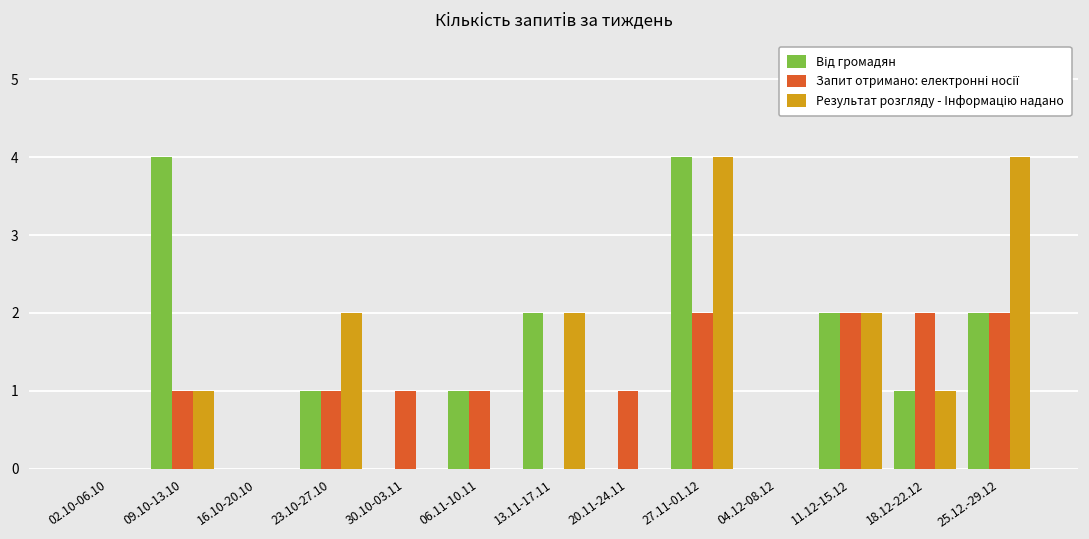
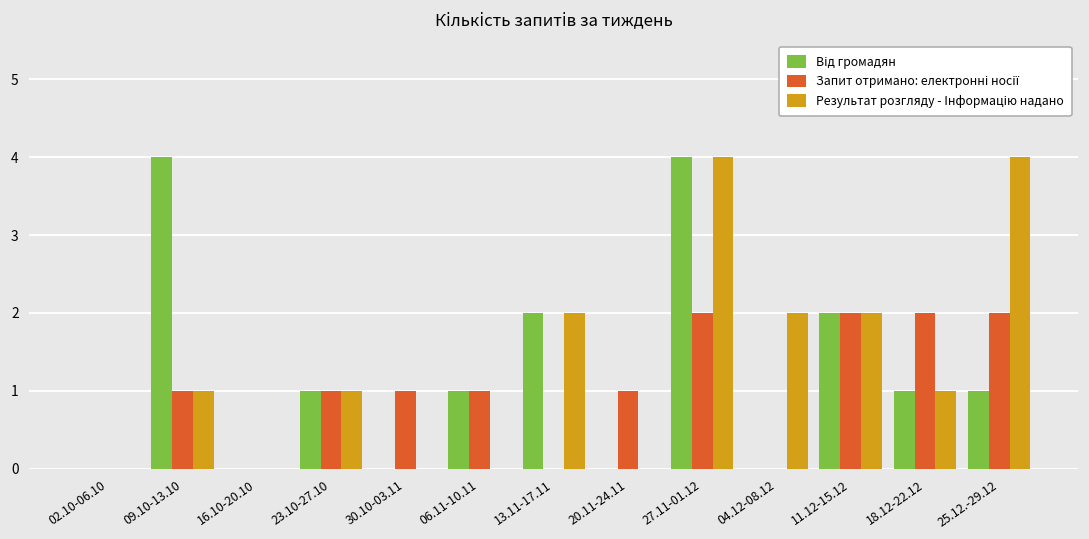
  {
    "Від громадян": {
      "02.10-06.10": 0,
      "09.10-13.10": 4,
      "16.10-20.10": 0,
      "23.10-27.10": 1,
      "30.10-03.11": 0,
      "06.11-10.11": 1,
      "13.11-17.11": 2,
      "20.11-24.11": 0,
      "27.11-01.12": 4,
      "04.12-08.12": 0,
      "11.12-15.12": 2,
      "18.12-22.12": 1,
-     "25.12.-29.12": 2
+     "25.12.-29.12": 1
    },
    "Запит отримано: електронні носії": {
      "02.10-06.10": 0,
      "09.10-13.10": 1,
      "16.10-20.10": 0,
      "23.10-27.10": 1,
      "30.10-03.11": 1,
      "06.11-10.11": 1,
      "13.11-17.11": 0,
      "20.11-24.11": 1,
      "27.11-01.12": 2,
      "04.12-08.12": 0,
      "11.12-15.12": 2,
      "18.12-22.12": 2,
      "25.12.-29.12": 2
    },
    "Результат розгляду - Інформацію надано": {
      "02.10-06.10": 0,
      "09.10-13.10": 1,
      "16.10-20.10": 0,
-     "23.10-27.10": 2,
+     "23.10-27.10": 1,
      "30.10-03.11": 0,
      "06.11-10.11": 0,
      "13.11-17.11": 2,
      "20.11-24.11": 0,
      "27.11-01.12": 4,
-     "04.12-08.12": 0,
+     "04.12-08.12": 2,
      "11.12-15.12": 2,
      "18.12-22.12": 1,
      "25.12.-29.12": 4
    }
  }
